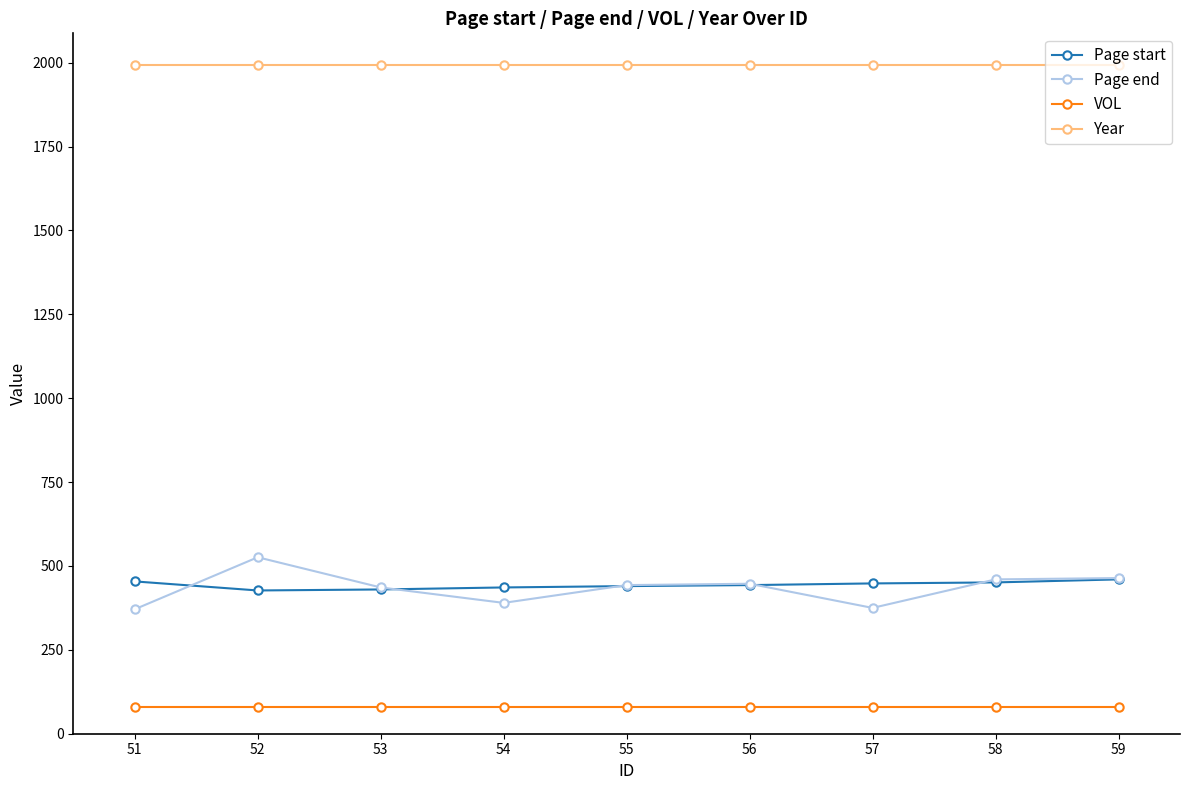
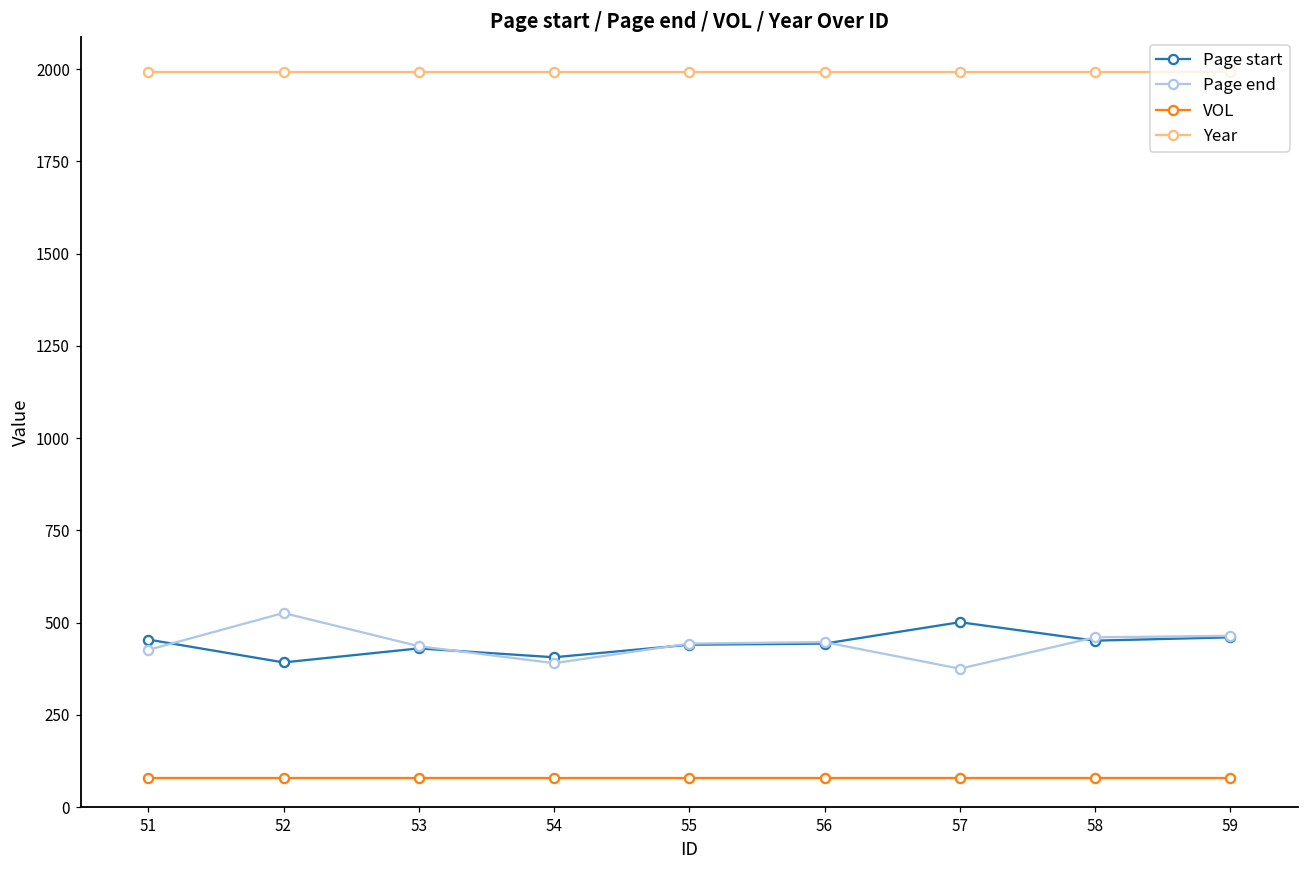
  {
    "Page start": {
      "51": 450,
-     "52": 430,
-     "54": 440,
-     "57": 450,
+     "52": 390,
+     "54": 410,
+     "57": 500,
      "58": 450
    },
    "Page end": {
-     "51": 370,
+     "51": 430,
      "52": 530,
      "54": 390,
      "57": 380,
      "58": 460
    },
    "VOL": {
      "51": 80,
      "52": 80,
      "53": 80,
      "54": 80,
      "55": 80,
      "56": 80,
      "57": 80,
      "58": 80,
      "59": 80
    },
    "Year": {
      "51": 1990,
      "52": 1990,
      "53": 1990,
      "54": 1990,
      "55": 1990,
      "56": 1990,
      "57": 1990,
      "58": 1990
    }
  }
